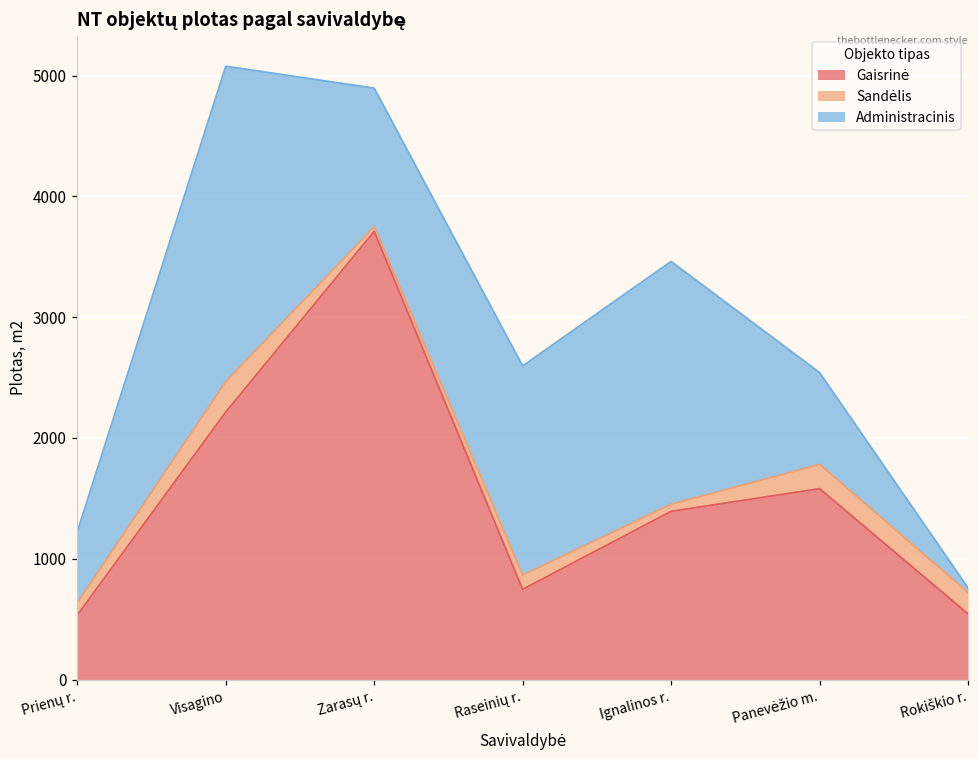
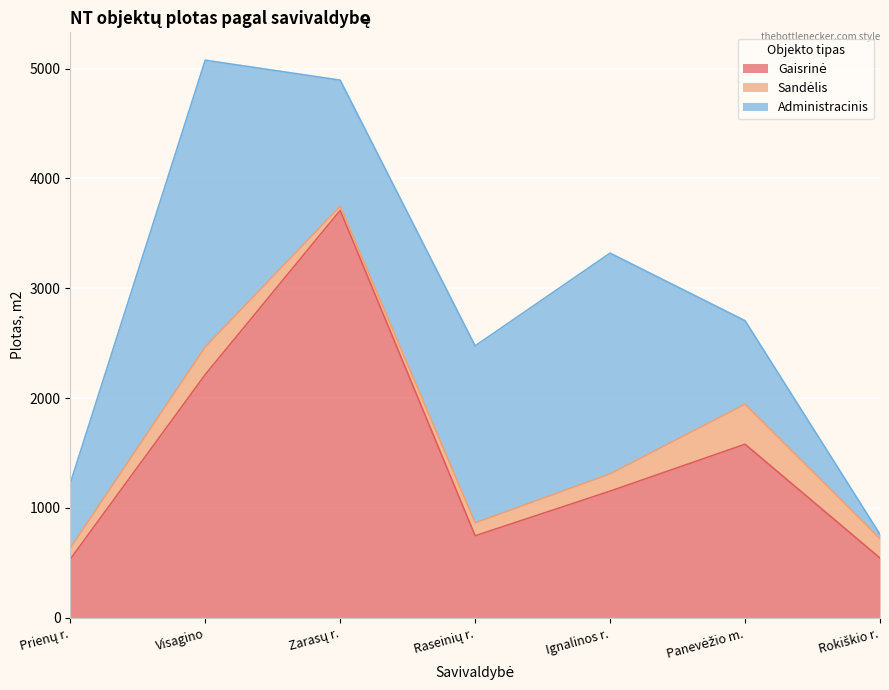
  {
    "Gaisrinė": {
      "Prienų r.": 530,
      "Visagino": 2210,
      "Zarasų r.": 3710,
      "Raseinių r.": 750,
-     "Ignalinos r.": 1390,
+     "Ignalinos r.": 1150,
      "Panevėžio m.": 1580,
      "Rokiškio r.": 540
    },
    "Sandėlis": {
      "Prienų r.": 100,
      "Visagino": 250,
      "Zarasų r.": 40,
      "Raseinių r.": 120,
-     "Ignalinos r.": 60,
-     "Panevėžio m.": 200,
+     "Ignalinos r.": 160,
+     "Panevėžio m.": 360,
      "Rokiškio r.": 180
    },
    "Administracinis": {
      "Prienų r.": 590,
      "Visagino": 2610,
      "Zarasų r.": 1150,
-     "Raseinių r.": 1730,
+     "Raseinių r.": 1610,
      "Ignalinos r.": 2010,
      "Panevėžio m.": 760,
      "Rokiškio r.": 40
    }
  }
